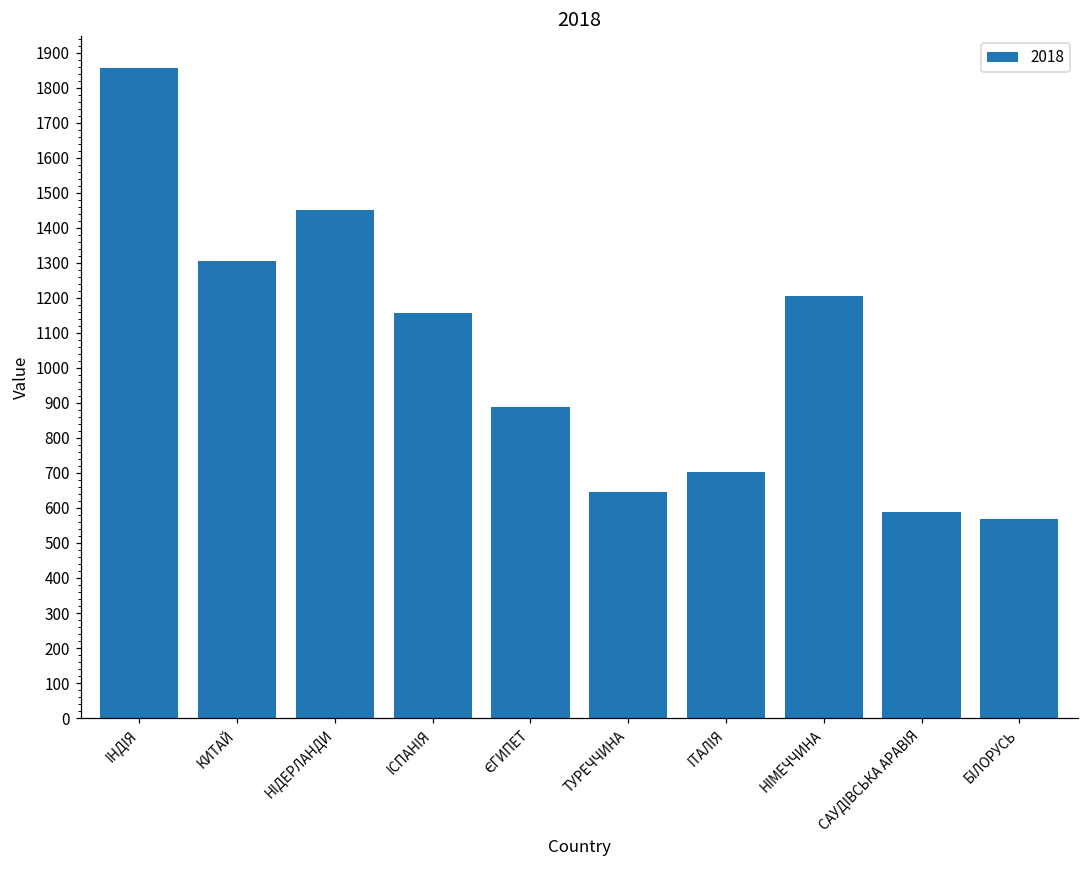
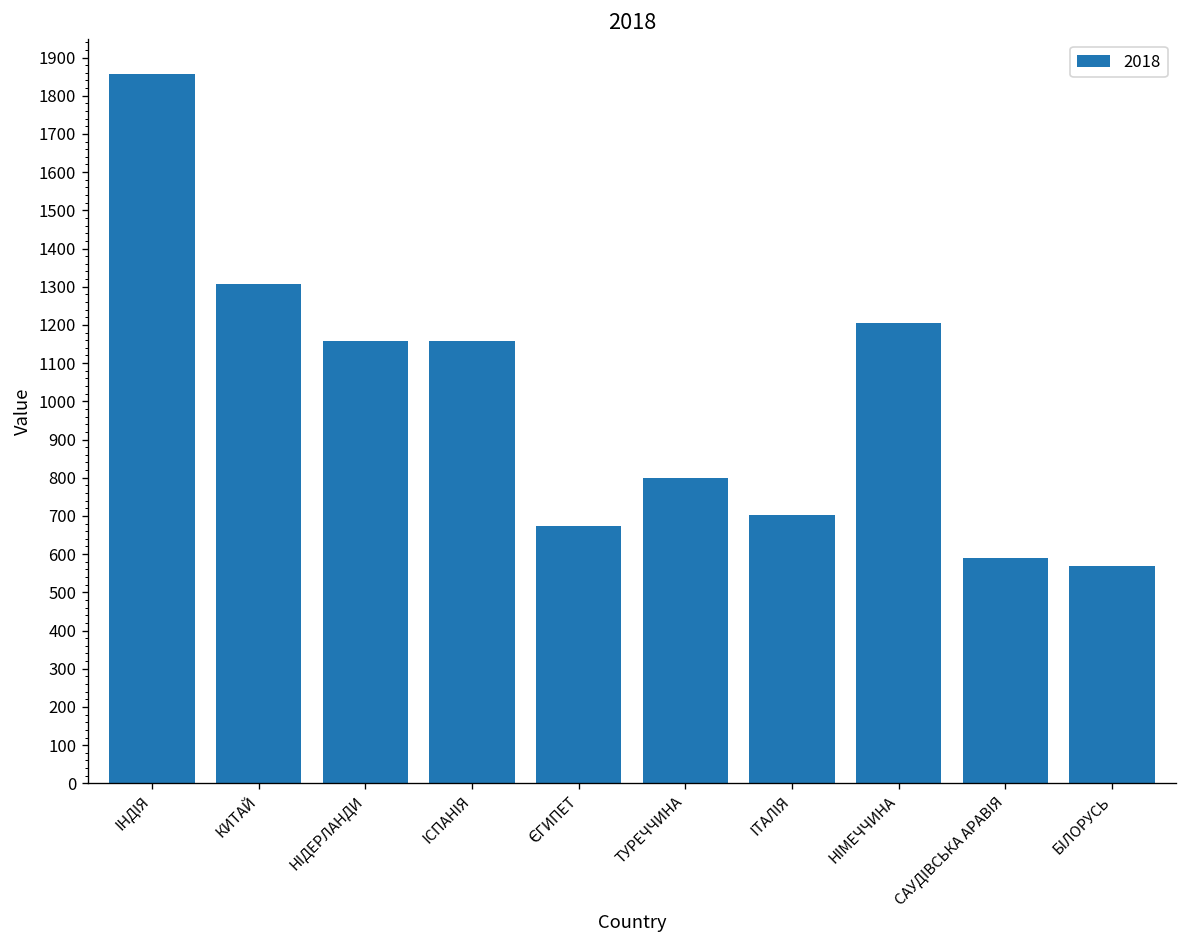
  {
    "IНДIЯ": 1860,
    "КИТАЙ": 1310,
-   "НIДЕРЛАНДИ": 1450,
+   "НIДЕРЛАНДИ": 1160,
    "IСПАНIЯ": 1160,
-   "ЄГИПЕТ": 890,
-   "ТУРЕЧЧИНА": 650,
+   "ЄГИПЕТ": 670,
+   "ТУРЕЧЧИНА": 800,
    "IТАЛIЯ": 700,
    "НIМЕЧЧИНА": 1200,
    "САУДIВСЬКА АРАВIЯ": 590,
    "БIЛОРУСЬ": 570
  }
